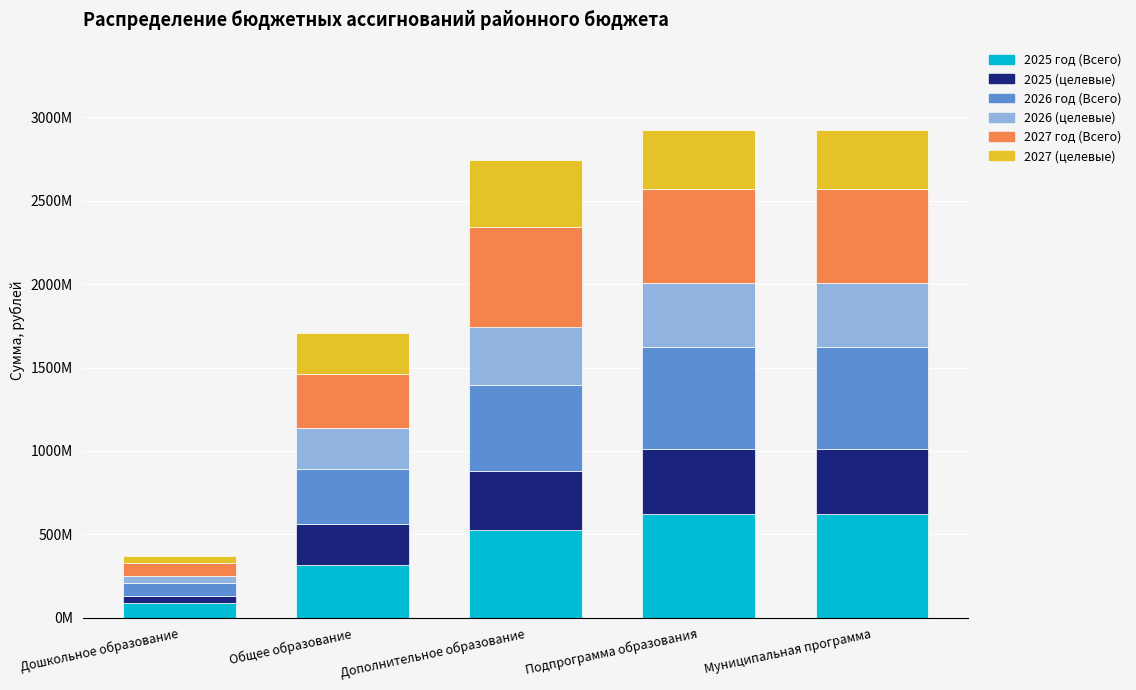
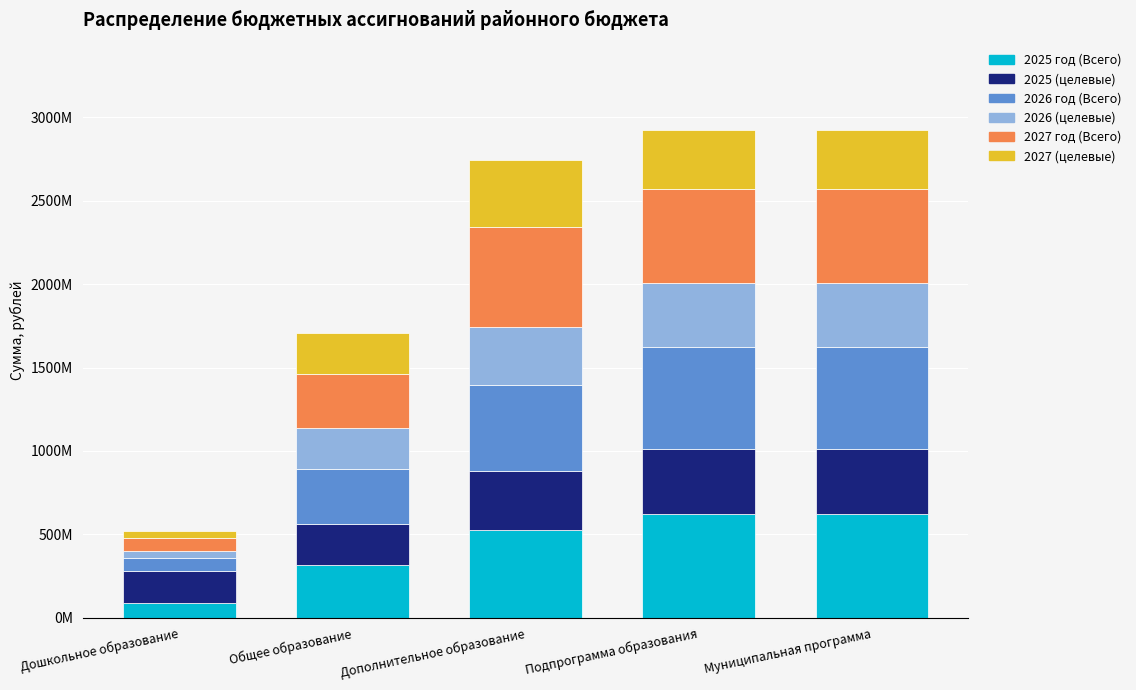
  {
    "2025 год (Всего)": {
      "Дошкольное образование": 90000000,
      "Общее образование": 320000000,
      "Дополнительное образование": 530000000,
      "Подпрограмма образования": 620000000,
      "Муниципальная программа": 620000000
    },
    "2025 (целевые)": {
-     "Дошкольное образование": 40000000,
+     "Дошкольное образование": 190000000,
      "Общее образование": 240000000,
      "Дополнительное образование": 350000000,
      "Подпрограмма образования": 390000000,
      "Муниципальная программа": 390000000
    },
    "2026 год (Всего)": {
      "Дошкольное образование": 80000000,
      "Общее образование": 330000000,
      "Дополнительное образование": 520000000,
      "Подпрограмма образования": 610000000,
      "Муниципальная программа": 610000000
    },
    "2026 (целевые)": {
      "Дошкольное образование": 40000000,
      "Общее образование": 240000000,
      "Дополнительное образование": 350000000,
      "Подпрограмма образования": 380000000,
      "Муниципальная программа": 380000000
    },
    "2027 год (Всего)": {
      "Дошкольное образование": 80000000,
      "Общее образование": 320000000,
      "Дополнительное образование": 600000000,
      "Подпрограмма образования": 560000000,
      "Муниципальная программа": 560000000
    },
    "2027 (целевые)": {
      "Дошкольное образование": 40000000,
      "Общее образование": 240000000,
      "Дополнительное образование": 400000000,
      "Подпрограмма образования": 350000000,
      "Муниципальная программа": 350000000
    }
  }
